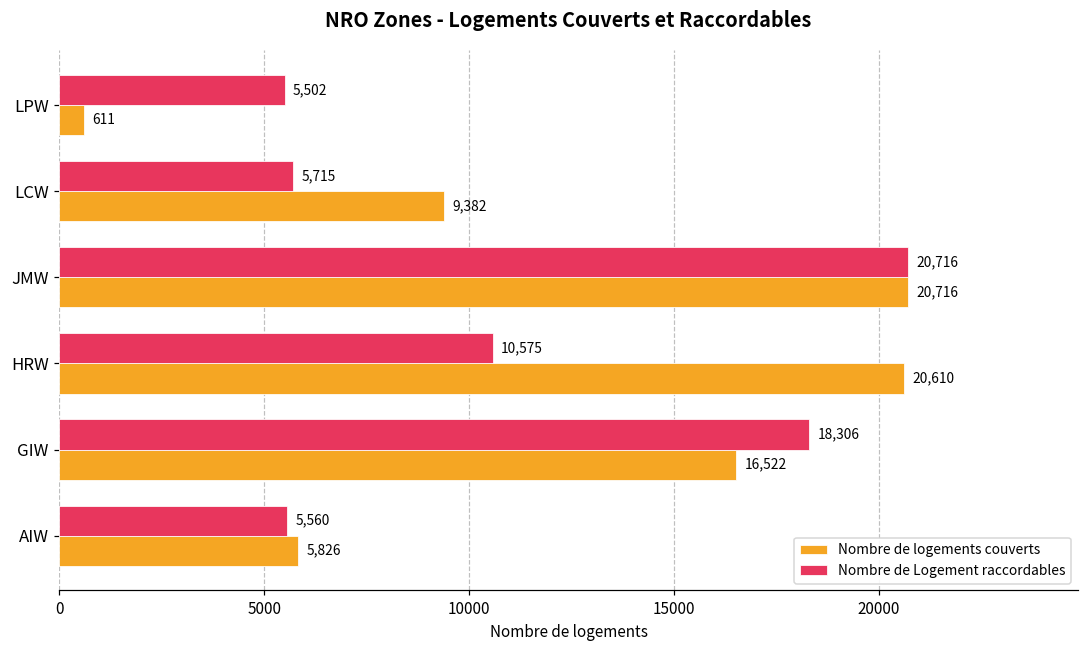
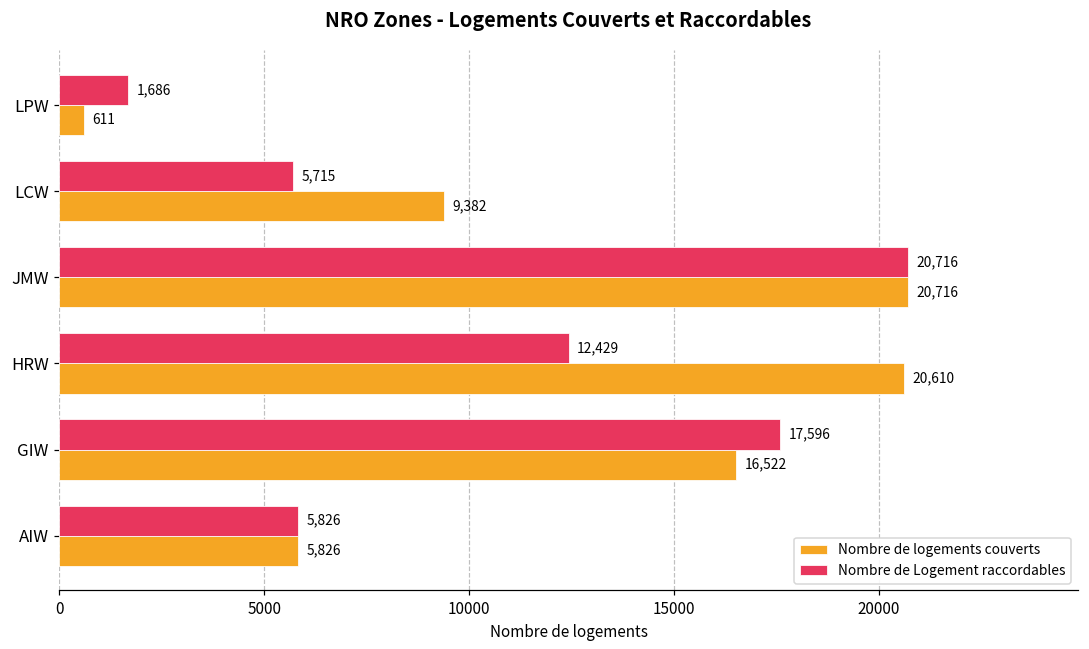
  {
    "Nombre de logements couverts": {
      "LPW": "611",
      "LCW": "9,382",
      "JMW": "20,716",
      "HRW": "20,610",
      "GIW": "16,522",
      "AIW": "5,826"
    },
    "Nombre de Logement raccordables": {
-     "LPW": "5,502",
+     "LPW": "1,686",
      "LCW": "5,715",
      "JMW": "20,716",
-     "HRW": "10,575",
-     "GIW": "18,306",
-     "AIW": "5,560"
+     "HRW": "12,429",
+     "GIW": "17,596",
+     "AIW": "5,826"
    }
  }
